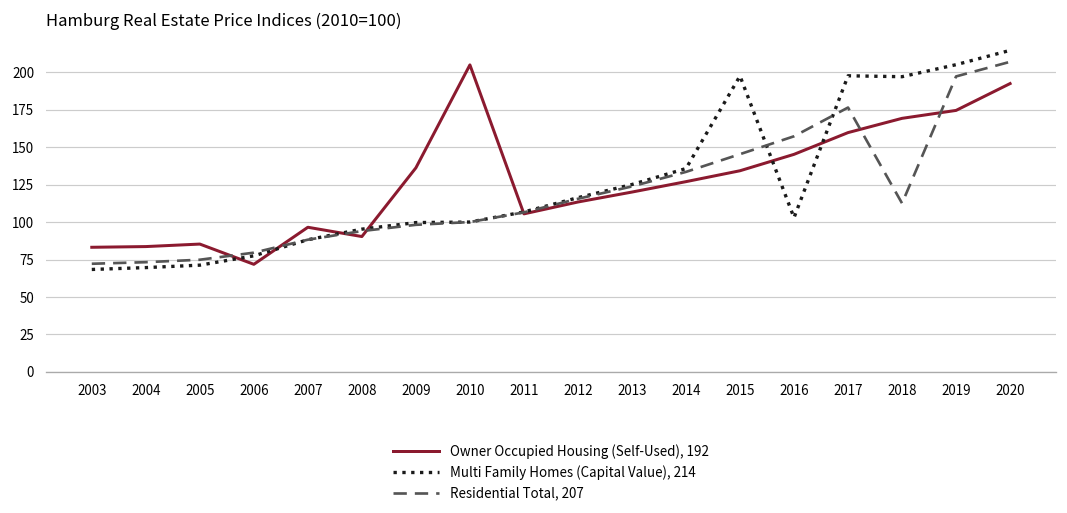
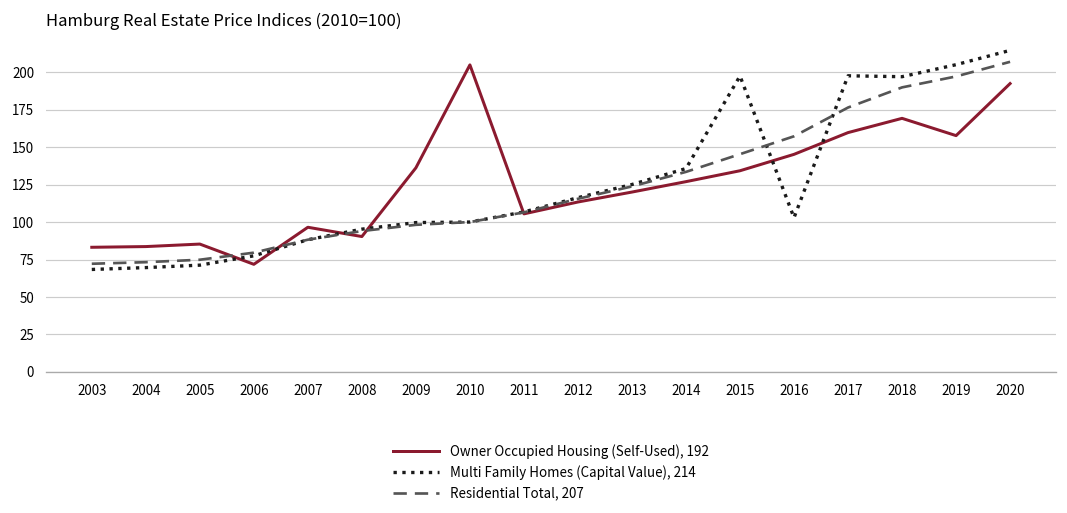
  {
    "Owner Occupied Housing (Self-Used), 192": {
      "2003": 83,
      "2004": 84,
      "2005": 85,
      "2006": 72,
      "2007": 97,
      "2008": 90,
      "2009": 136,
      "2010": 205,
      "2012": 113,
      "2013": 120,
      "2014": 127,
      "2015": 134,
      "2016": 145,
      "2017": 160,
      "2018": 169,
-     "2019": 174,
+     "2019": 158,
      "2020": 192
    },
    "Multi Family Homes (Capital Value), 214": {
      "2003": 68,
      "2004": 70,
      "2005": 71,
      "2006": 77,
      "2014": 136,
      "2015": 197,
      "2016": 103,
      "2017": 198,
      "2018": 197,
      "2019": 205,
      "2020": 214
    },
    "Residential Total, 207": {
      "2003": 72,
      "2004": 73,
      "2005": 75,
      "2006": 80,
      "2014": 133,
      "2015": 145,
      "2016": 157,
      "2017": 176,
-     "2018": 112,
+     "2018": 190,
      "2019": 197,
      "2020": 207
    }
  }
